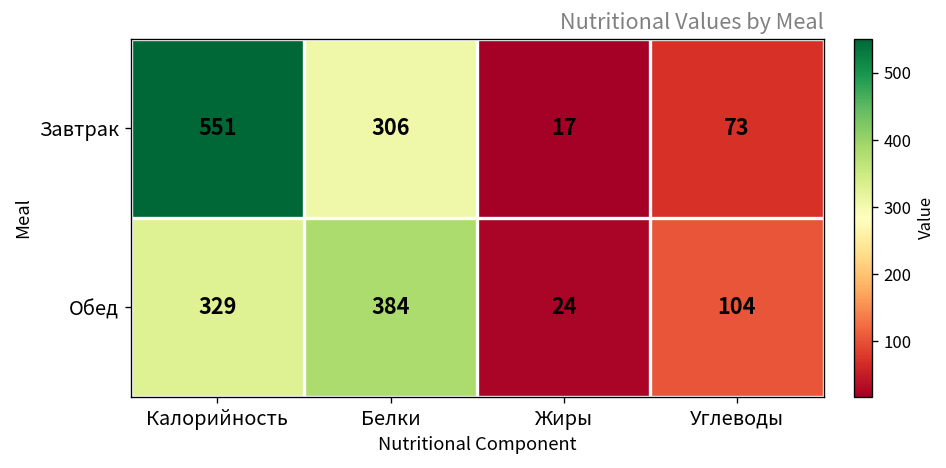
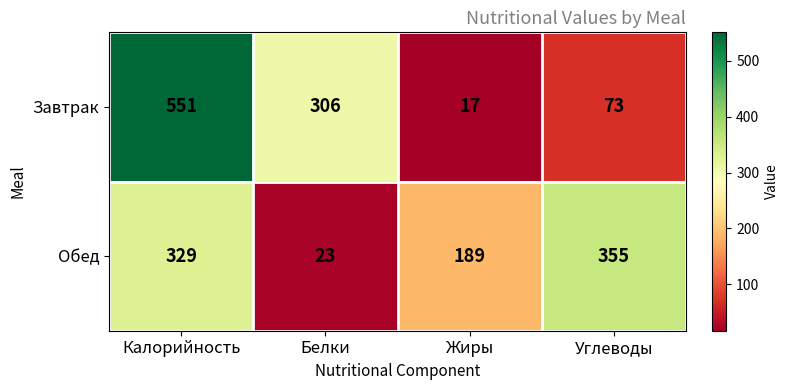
  {
    "Завтрак": {
      "Калорийность": 551,
      "Белки": 306,
      "Жиры": 17,
      "Углеводы": 73
    },
    "Обед": {
      "Калорийность": 329,
-     "Белки": 384,
-     "Жиры": 24,
-     "Углеводы": 104
+     "Белки": 23,
+     "Жиры": 189,
+     "Углеводы": 355
    }
  }
